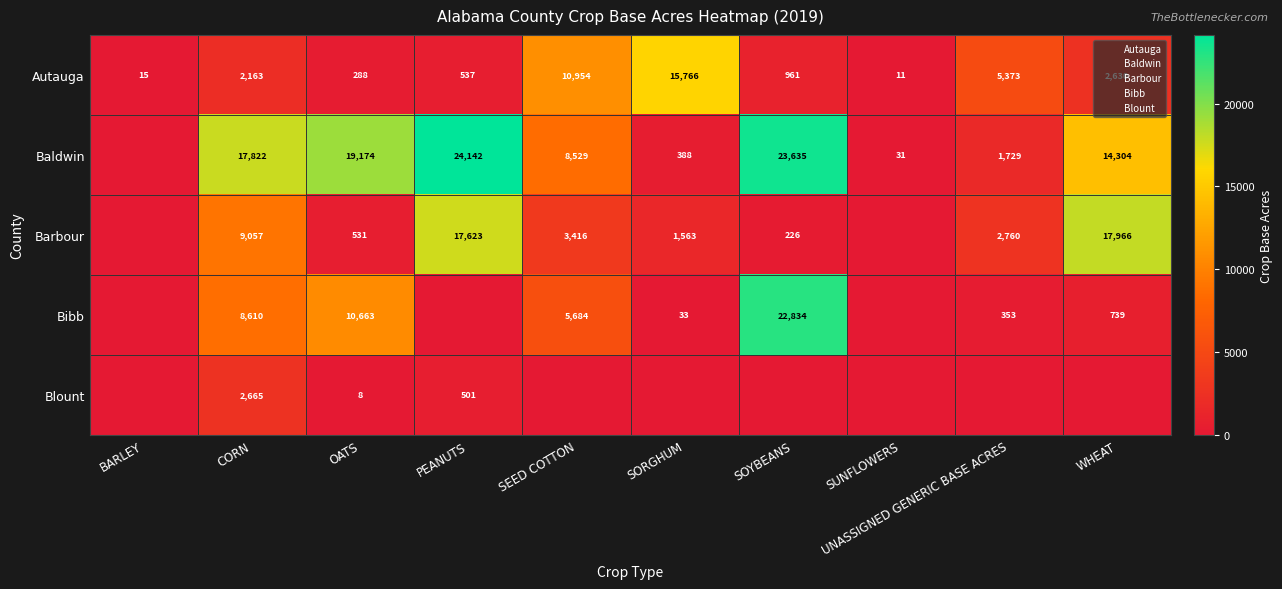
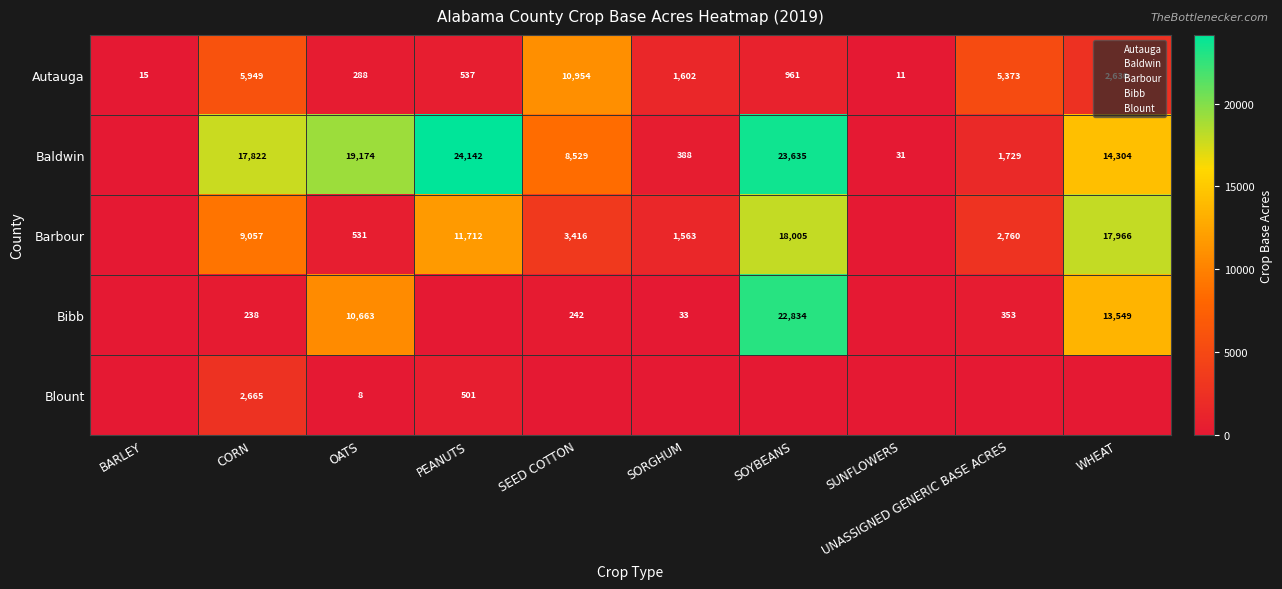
  {
    "Autauga": {
      "BARLEY": "15",
-     "CORN": "2,163",
+     "CORN": "5,949",
      "OATS": "288",
      "PEANUTS": "537",
      "SEED COTTON": "10,954",
-     "SORGHUM": "15,766",
+     "SORGHUM": "1,602",
      "SOYBEANS": "961",
      "SUNFLOWERS": "11",
      "UNASSIGNED GENERIC BASE ACRES": "5,373"
    },
    "Baldwin": {
      "CORN": "17,822",
      "OATS": "19,174",
      "PEANUTS": "24,142",
      "SEED COTTON": "8,529",
      "SORGHUM": "388",
      "SOYBEANS": "23,635",
      "SUNFLOWERS": "31",
      "UNASSIGNED GENERIC BASE ACRES": "1,729",
      "WHEAT": "14,304"
    },
    "Barbour": {
      "CORN": "9,057",
      "OATS": "531",
-     "PEANUTS": "17,623",
+     "PEANUTS": "11,712",
      "SEED COTTON": "3,416",
      "SORGHUM": "1,563",
-     "SOYBEANS": "226",
+     "SOYBEANS": "18,005",
      "UNASSIGNED GENERIC BASE ACRES": "2,760",
      "WHEAT": "17,966"
    },
    "Bibb": {
-     "CORN": "8,610",
+     "CORN": "238",
      "OATS": "10,663",
-     "SEED COTTON": "5,684",
+     "SEED COTTON": "242",
      "SORGHUM": "33",
      "SOYBEANS": "22,834",
      "UNASSIGNED GENERIC BASE ACRES": "353",
-     "WHEAT": "739"
+     "WHEAT": "13,549"
    },
    "Blount": {
      "CORN": "2,665",
      "OATS": "8",
      "PEANUTS": "501"
    }
  }
